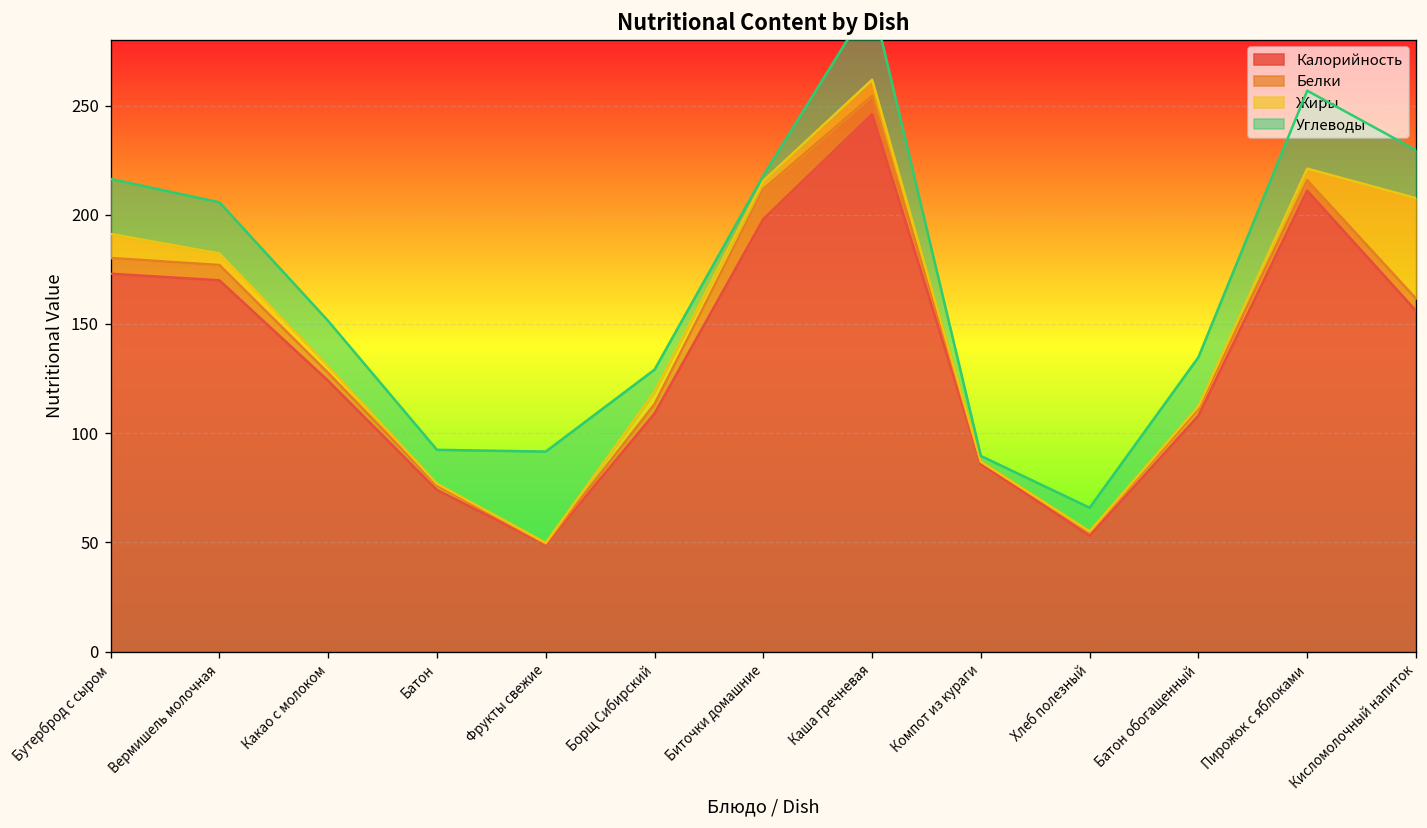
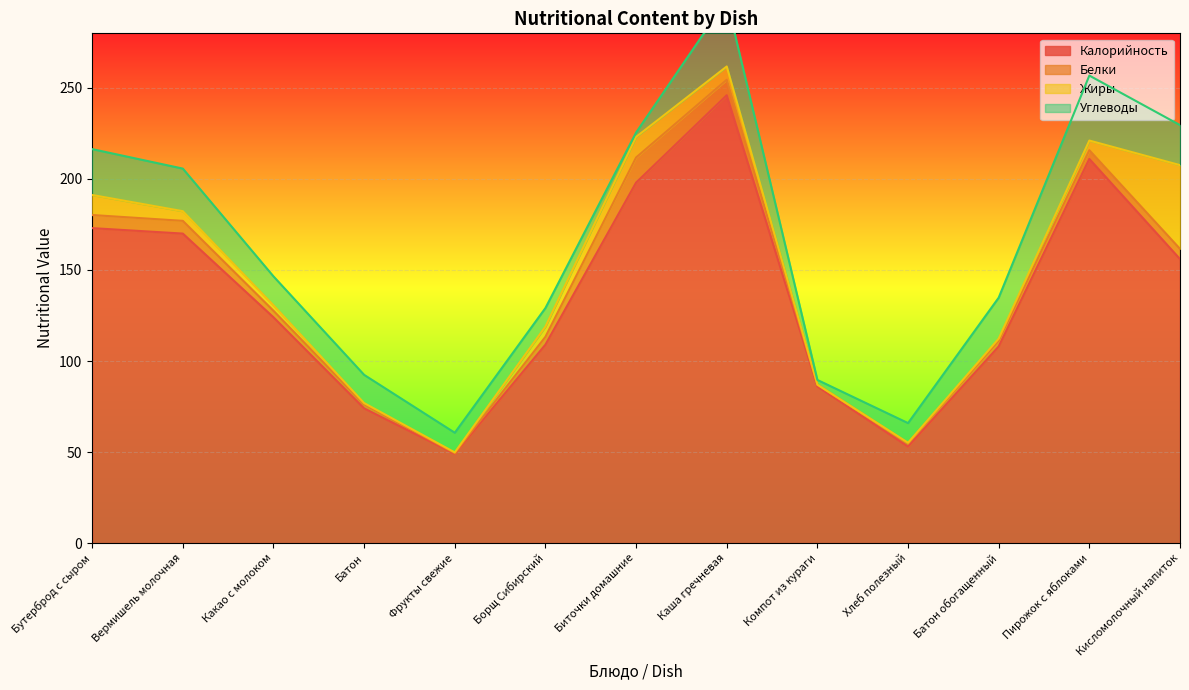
  {
    "Жиры": {
      "Бутерброд с сыром": 11,
      "Вермишель молочная": 5,
      "Какао с молоком": 3,
      "Борщ Сибирский": 6,
-     "Биточки домашние": 4,
+     "Биточки домашние": 11,
      "Каша гречневая": 7,
      "Пирожок с яблоками": 5,
      "Кисломолочный напиток": 46
    },
    "Углеводы": {
      "Бутерброд с сыром": 25,
      "Вермишель молочная": 23,
-     "Какао с молоком": 21,
+     "Какао с молоком": 16,
      "Батон": 16,
-     "Фрукты свежие": 42,
+     "Фрукты свежие": 11,
      "Борщ Сибирский": 10,
      "Биточки домашние": 2,
      "Компот из кураги": 3,
      "Хлеб полезный": 11,
      "Батон обогащенный": 23,
      "Кисломолочный напиток": 22
    }
  }
